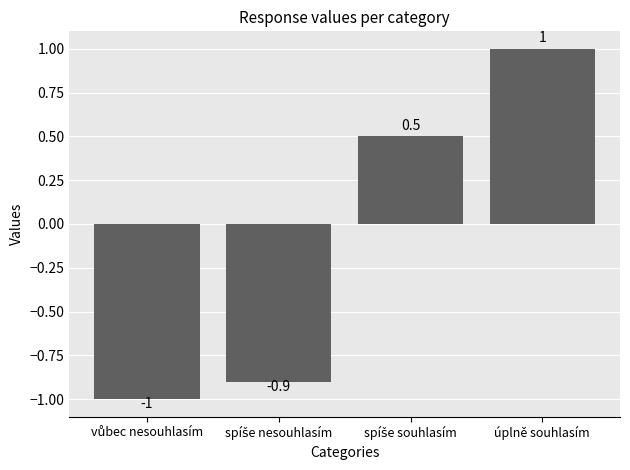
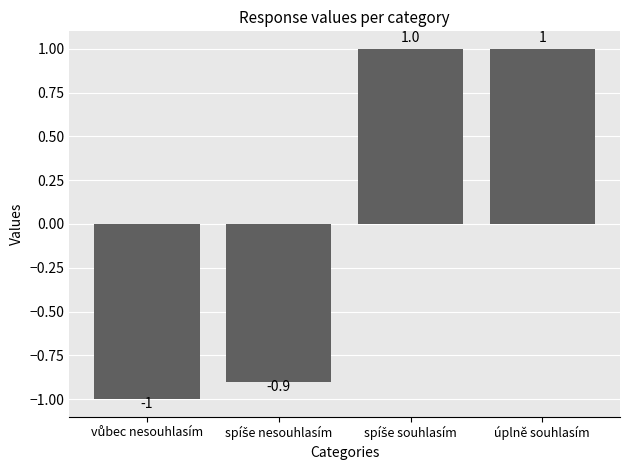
  {
    "vůbec nesouhlasím": -1,
    "spíše nesouhlasím": -0.9,
-   "spíše souhlasím": 0.5,
+   "spíše souhlasím": 1.0,
    "úplně souhlasím": 1
  }
